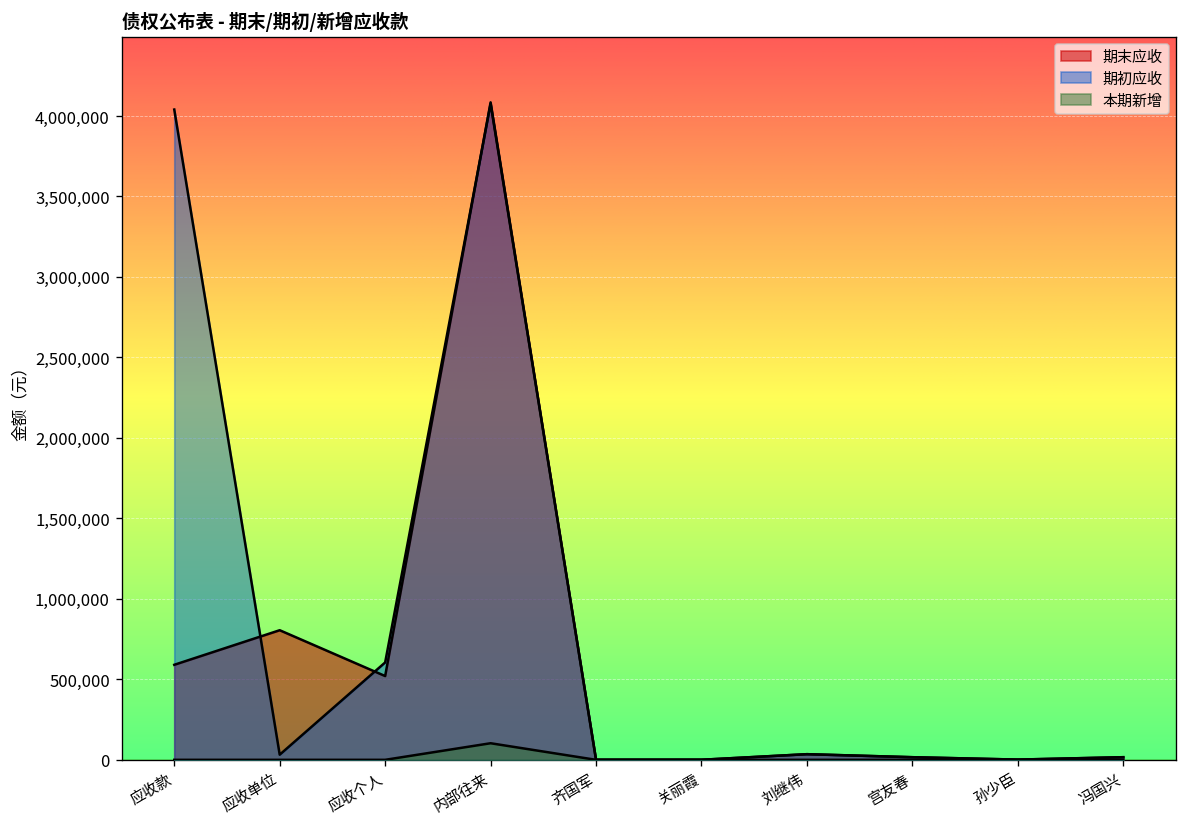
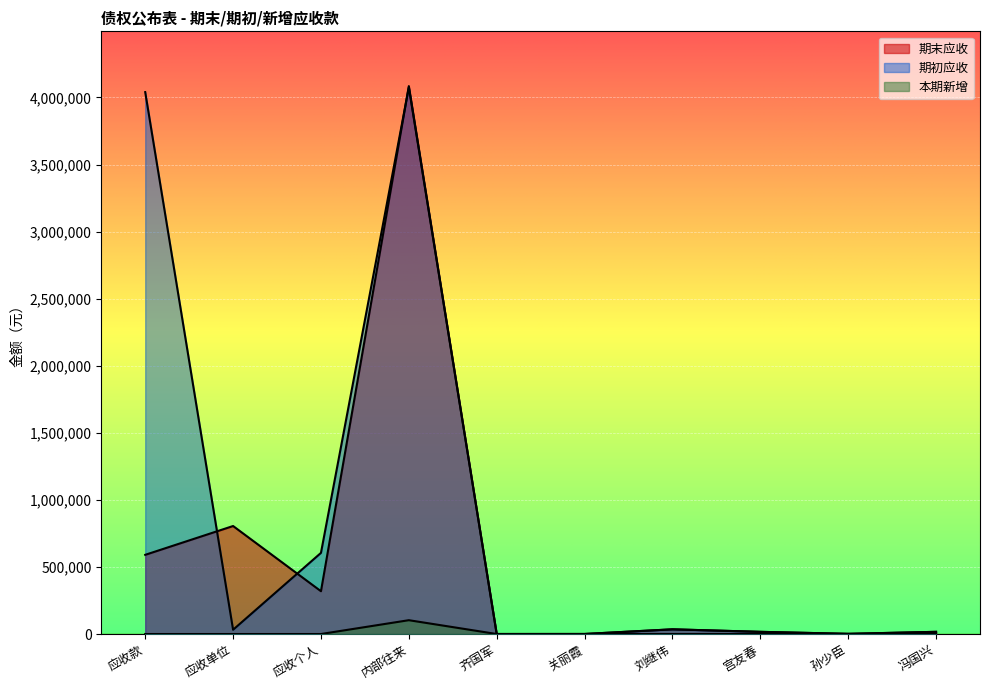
  {
    "期末应收": {
      "应收款": "590,000",
      "应收单位": "810,000",
-     "应收个人": "520,000"
+     "应收个人": "320,000"
    },
    "期初应收": {
      "应收款": "4,040,000",
      "应收单位": "30,000",
      "应收个人": "600,000"
    },
    "本期新增": {
      "应收款": "0",
      "应收单位": "0",
      "应收个人": "0",
      "内部往来": "100,000",
      "刘继伟": "0"
    }
  }
